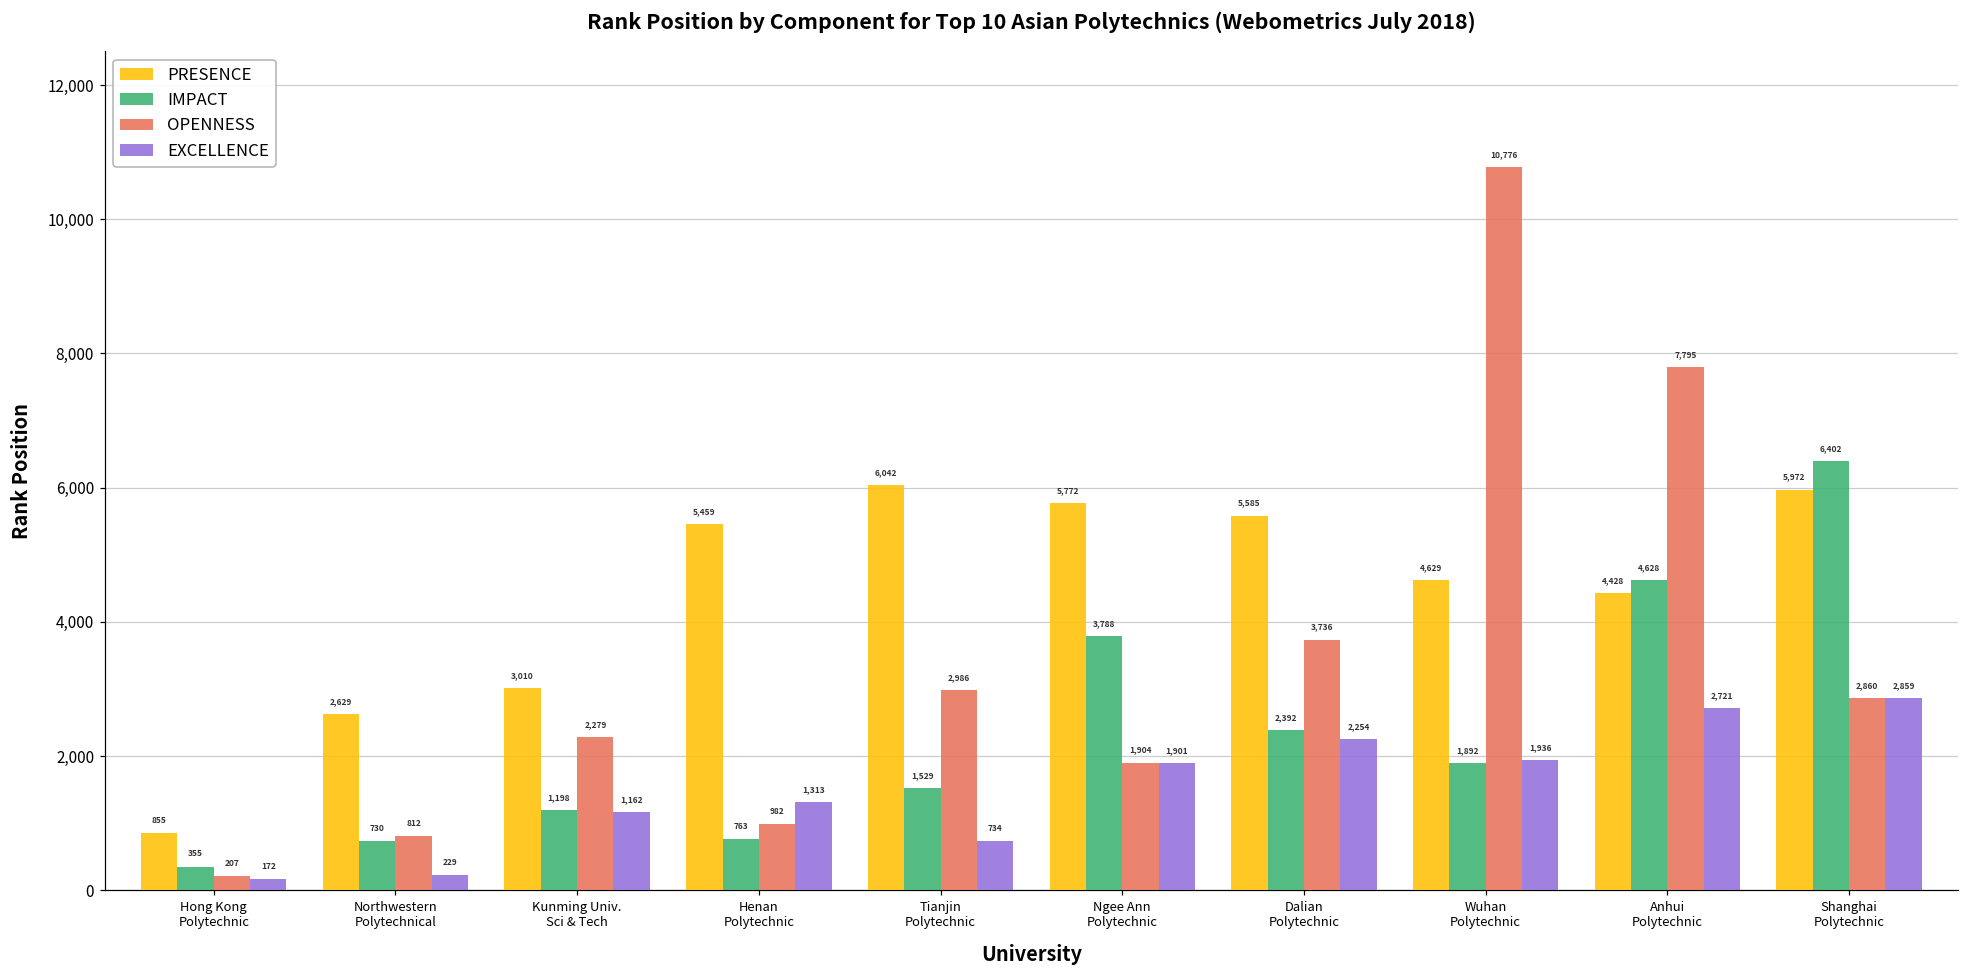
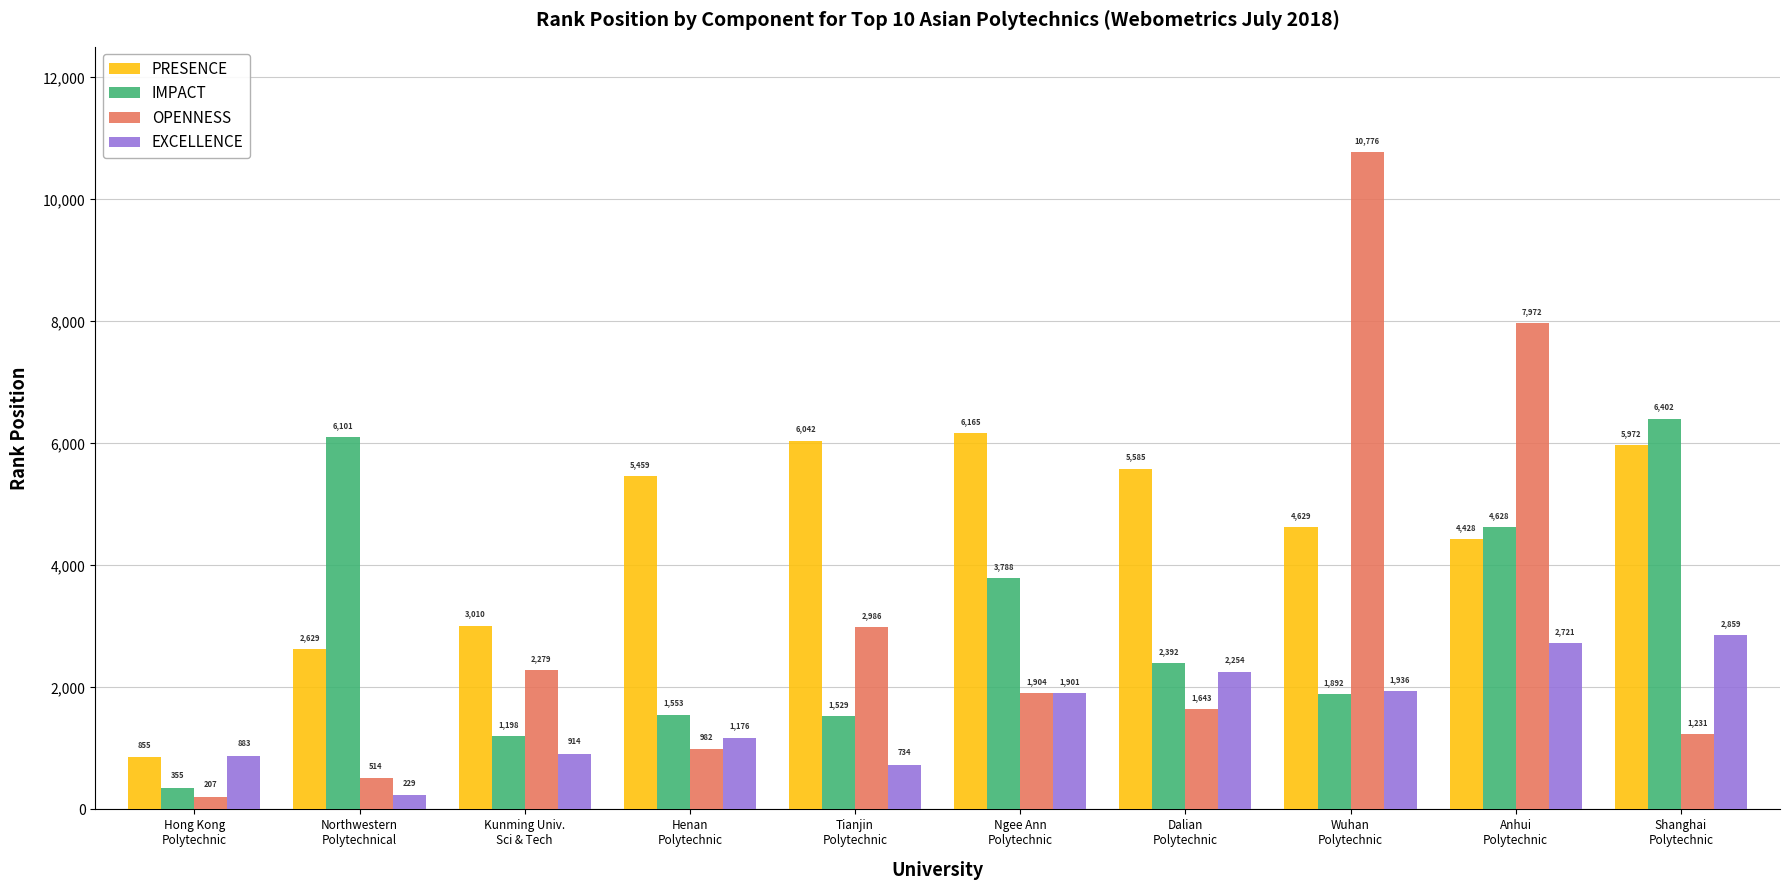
  {
    "PRESENCE": {
      "Hong Kong Polytechnic": "855",
      "Northwestern Polytechnical": "2,629",
      "Kunming Univ. Sci & Tech": "3,010",
      "Henan Polytechnic": "5,459",
      "Tianjin Polytechnic": "6,042",
-     "Ngee Ann Polytechnic": "5,772",
+     "Ngee Ann Polytechnic": "6,165",
      "Dalian Polytechnic": "5,585",
      "Wuhan Polytechnic": "4,629",
      "Anhui Polytechnic": "4,428",
      "Shanghai Polytechnic": "5,972"
    },
    "IMPACT": {
      "Hong Kong Polytechnic": "355",
-     "Northwestern Polytechnical": "730",
+     "Northwestern Polytechnical": "6,101",
      "Kunming Univ. Sci & Tech": "1,198",
-     "Henan Polytechnic": "763",
+     "Henan Polytechnic": "1,553",
      "Tianjin Polytechnic": "1,529",
      "Ngee Ann Polytechnic": "3,788",
      "Dalian Polytechnic": "2,392",
      "Wuhan Polytechnic": "1,892",
      "Anhui Polytechnic": "4,628",
      "Shanghai Polytechnic": "6,402"
    },
    "OPENNESS": {
      "Hong Kong Polytechnic": "207",
-     "Northwestern Polytechnical": "812",
+     "Northwestern Polytechnical": "514",
      "Kunming Univ. Sci & Tech": "2,279",
      "Henan Polytechnic": "982",
      "Tianjin Polytechnic": "2,986",
      "Ngee Ann Polytechnic": "1,904",
-     "Dalian Polytechnic": "3,736",
+     "Dalian Polytechnic": "1,643",
      "Wuhan Polytechnic": "10,776",
-     "Anhui Polytechnic": "7,795",
-     "Shanghai Polytechnic": "2,860"
+     "Anhui Polytechnic": "7,972",
+     "Shanghai Polytechnic": "1,231"
    },
    "EXCELLENCE": {
-     "Hong Kong Polytechnic": "172",
+     "Hong Kong Polytechnic": "883",
      "Northwestern Polytechnical": "229",
-     "Kunming Univ. Sci & Tech": "1,162",
-     "Henan Polytechnic": "1,313",
+     "Kunming Univ. Sci & Tech": "914",
+     "Henan Polytechnic": "1,176",
      "Tianjin Polytechnic": "734",
      "Ngee Ann Polytechnic": "1,901",
      "Dalian Polytechnic": "2,254",
      "Wuhan Polytechnic": "1,936",
      "Anhui Polytechnic": "2,721",
      "Shanghai Polytechnic": "2,859"
    }
  }
